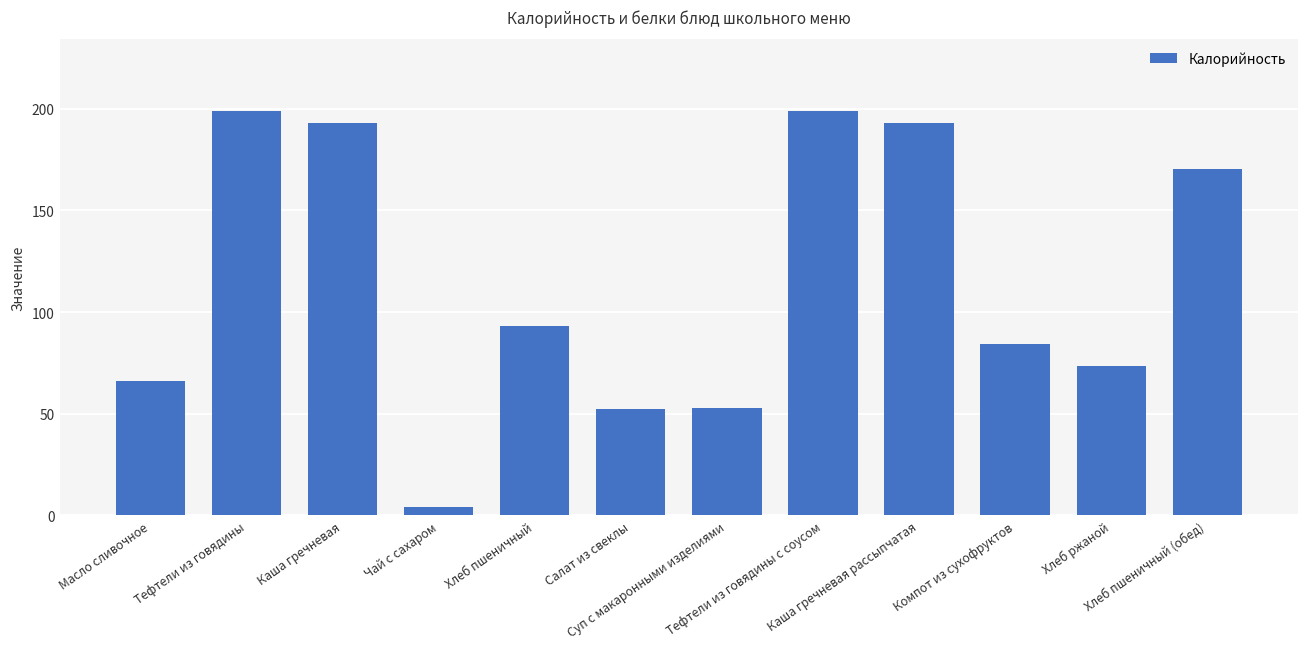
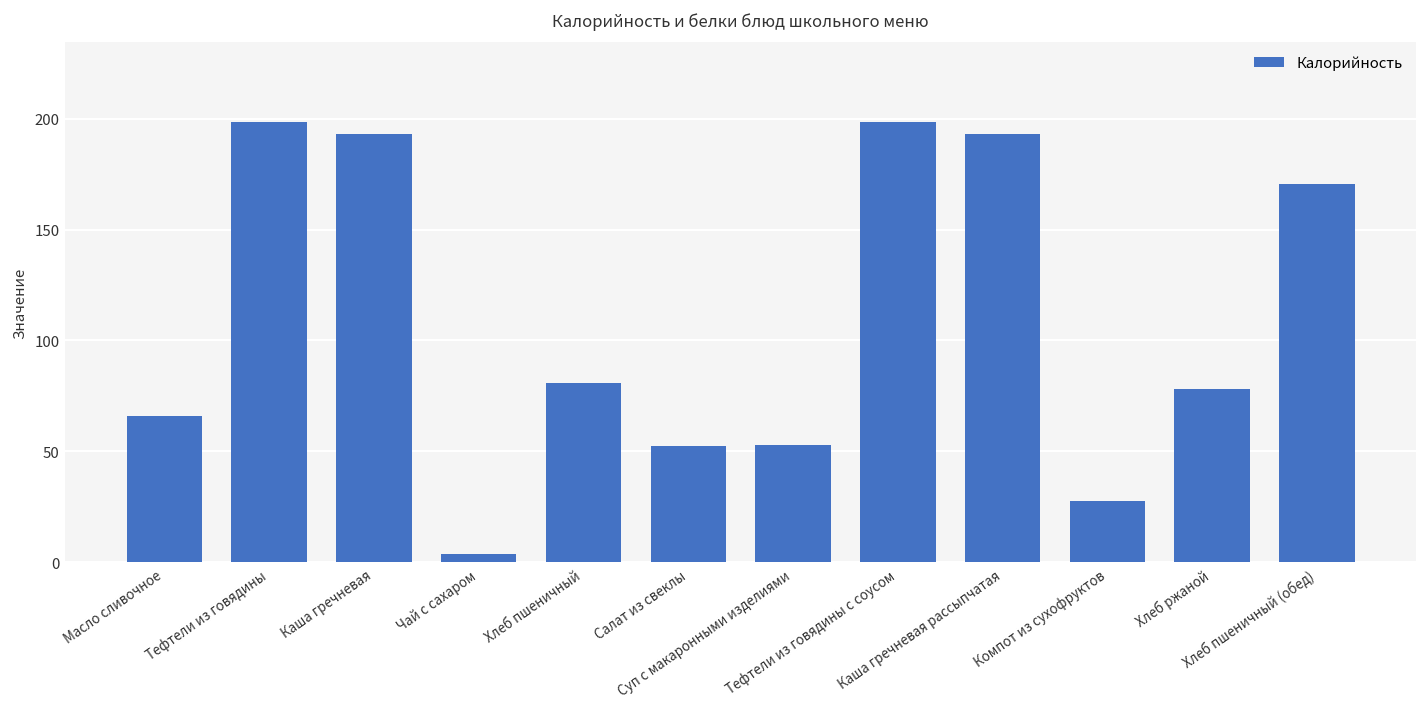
  {
    "Масло сливочное": 66,
    "Тефтели из говядины": 199,
    "Каша гречневая": 193,
    "Чай с сахаром": 4,
-   "Хлеб пшеничный": 93,
+   "Хлеб пшеничный": 81,
    "Салат из свеклы": 52,
    "Суп с макаронными изделиями": 53,
    "Тефтели из говядины с соусом": 199,
    "Каша гречневая рассыпчатая": 193,
-   "Компот из сухофруктов": 84,
-   "Хлеб ржаной": 74,
+   "Компот из сухофруктов": 28,
+   "Хлеб ржаной": 78,
    "Хлеб пшеничный (обед)": 170
  }
